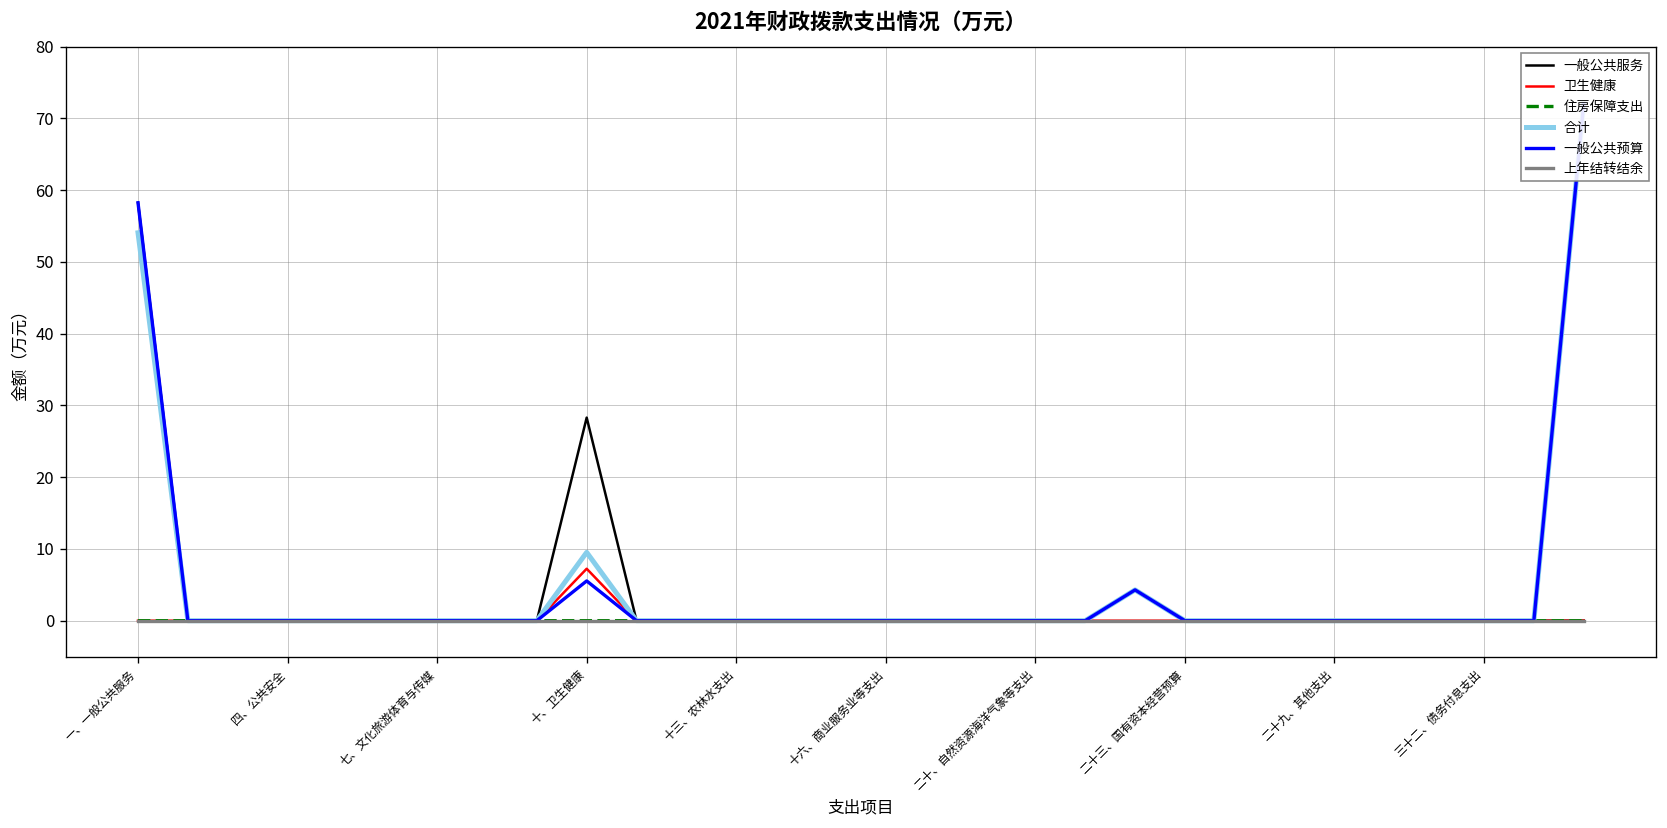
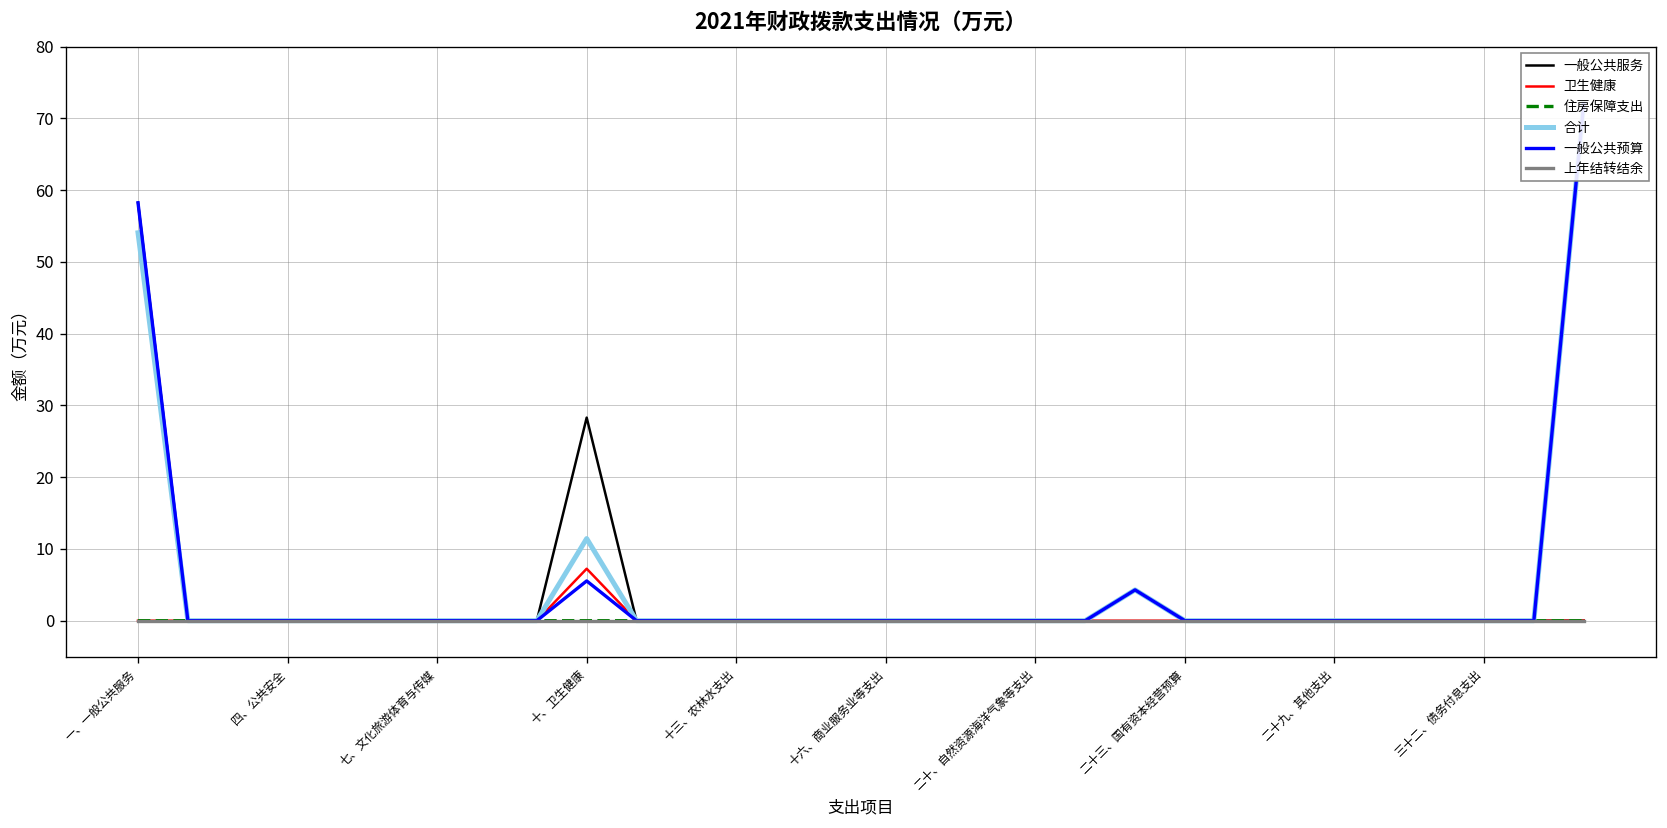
  {
    "一般公共服务": {
      "十、卫生健康": 28
    },
    "卫生健康": {
      "十、卫生健康": 7
    },
    "合计": {
      "一、一般公共服务": 54,
-     "十、卫生健康": 10
+     "十、卫生健康": 11
    },
    "一般公共预算": {
      "十、卫生健康": 6
    }
  }
